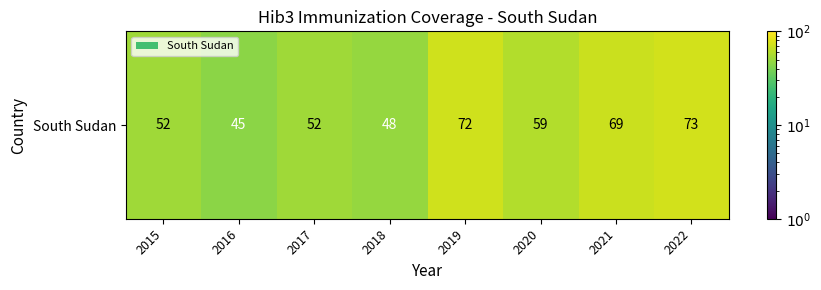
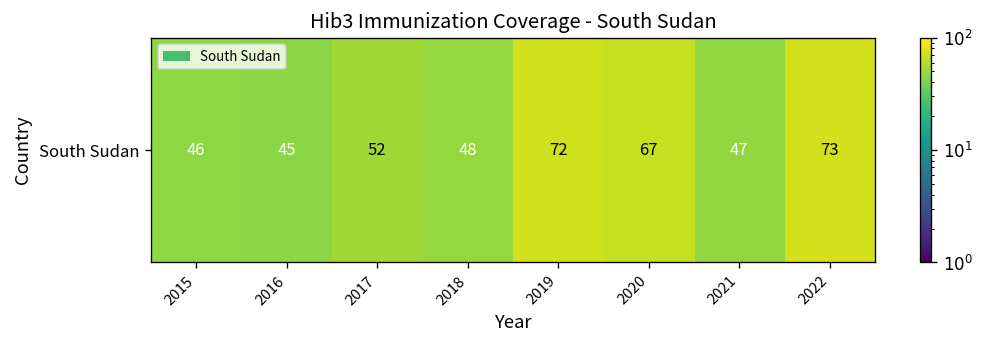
  {
    "South Sudan": {
-     "2015": 52,
+     "2015": 46,
      "2016": 45,
      "2017": 52,
      "2018": 48,
      "2019": 72,
-     "2020": 59,
-     "2021": 69,
+     "2020": 67,
+     "2021": 47,
      "2022": 73
    }
  }
